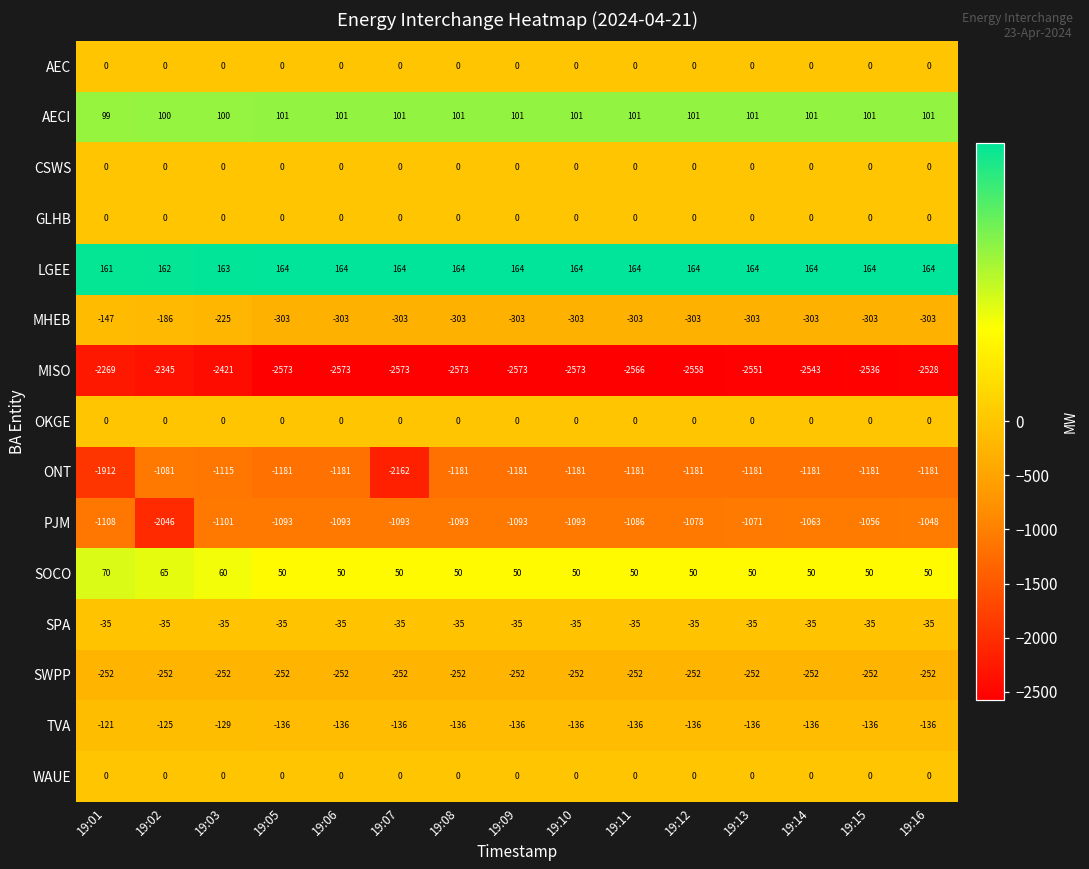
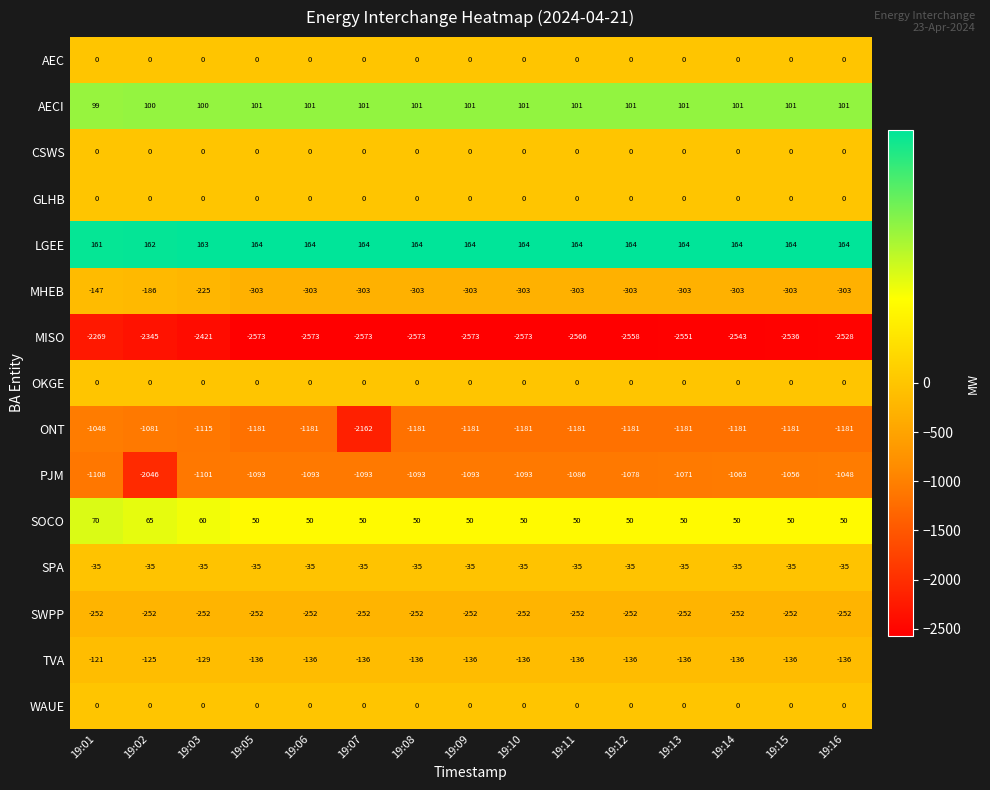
  {
    "ONT": {
-     "19:01": -1912,
+     "19:01": -1048,
      "19:02": -1081,
      "19:03": -1115,
      "19:05": -1181,
      "19:06": -1181,
      "19:07": -2162,
      "19:08": -1181,
      "19:09": -1181,
      "19:10": -1181,
      "19:11": -1181,
      "19:12": -1181,
      "19:13": -1181,
      "19:14": -1181,
      "19:15": -1181,
      "19:16": -1181
    }
  }
